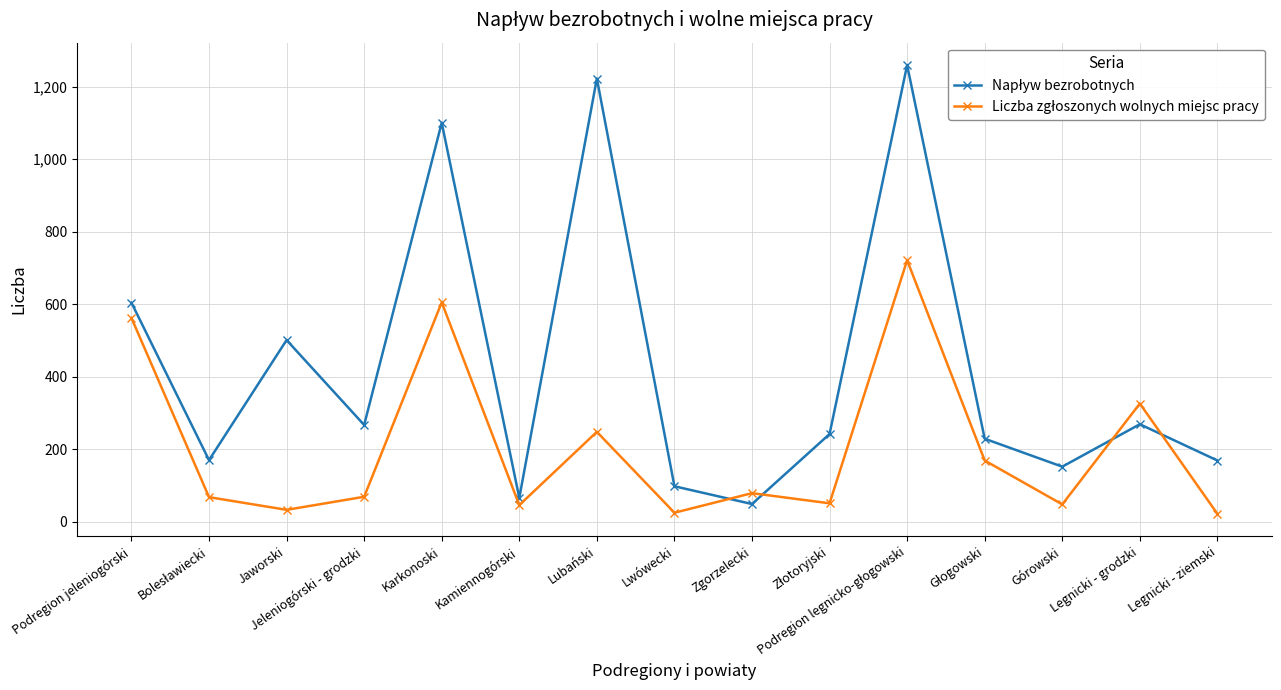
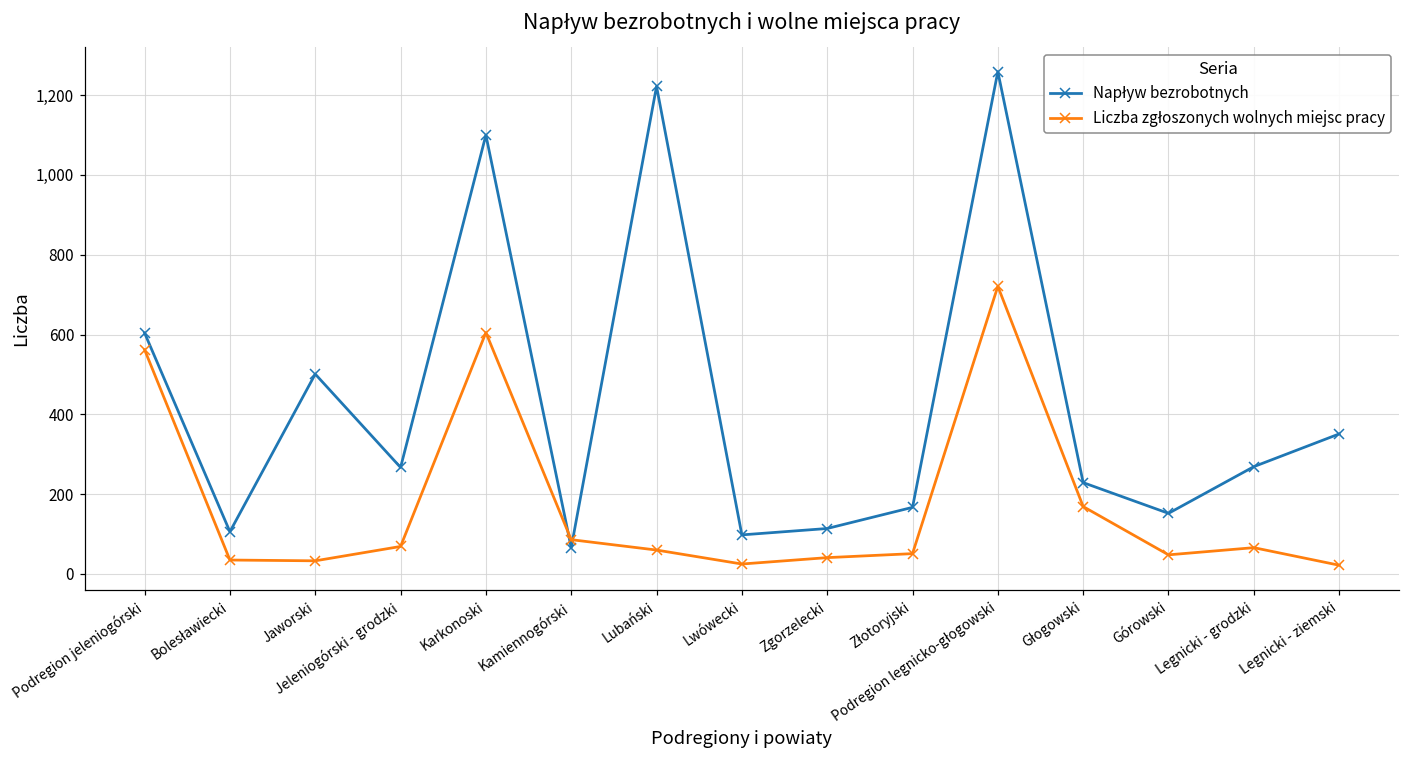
  {
    "Napływ bezrobotnych": {
      "Podregion jeleniogórski": "600",
-     "Bolesławiecki": "170",
+     "Bolesławiecki": "110",
      "Jaworski": "500",
      "Jeleniogórski - grodzki": "270",
      "Karkonoski": "1,100",
      "Kamiennogórski": "70",
      "Lubański": "1,220",
      "Lwówecki": "100",
-     "Zgorzelecki": "50",
-     "Złotoryjski": "240",
+     "Zgorzelecki": "110",
+     "Złotoryjski": "170",
      "Podregion legnicko-głogowski": "1,260",
      "Głogowski": "230",
      "Górowski": "150",
      "Legnicki - grodzki": "270",
-     "Legnicki - ziemski": "170"
+     "Legnicki - ziemski": "350"
    },
    "Liczba zgłoszonych wolnych miejsc pracy": {
      "Podregion jeleniogórski": "560",
-     "Bolesławiecki": "70",
+     "Bolesławiecki": "40",
      "Jaworski": "30",
      "Jeleniogórski - grodzki": "70",
      "Karkonoski": "610",
-     "Kamiennogórski": "50",
-     "Lubański": "250",
+     "Kamiennogórski": "90",
+     "Lubański": "60",
      "Lwówecki": "30",
-     "Zgorzelecki": "80",
+     "Zgorzelecki": "40",
      "Złotoryjski": "50",
      "Podregion legnicko-głogowski": "720",
      "Głogowski": "170",
      "Górowski": "50",
-     "Legnicki - grodzki": "330",
+     "Legnicki - grodzki": "70",
      "Legnicki - ziemski": "20"
    }
  }
